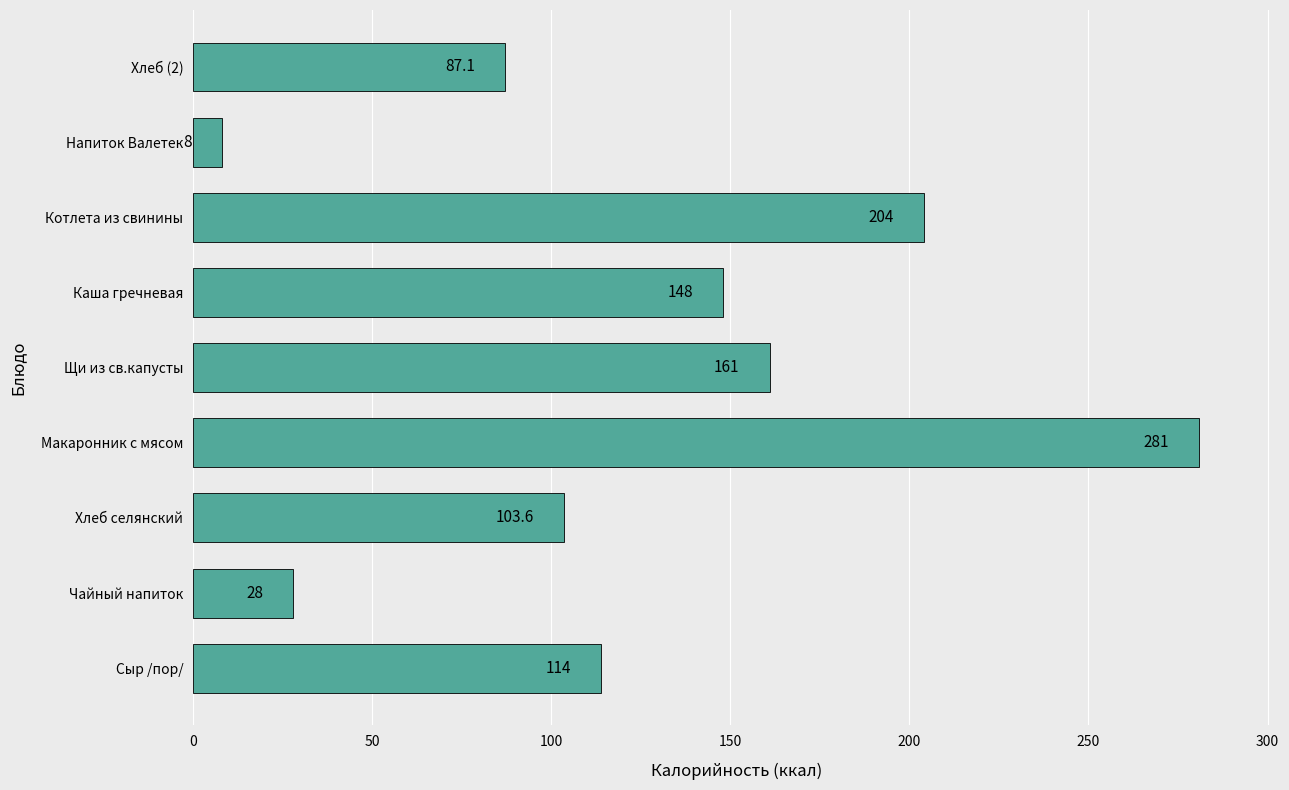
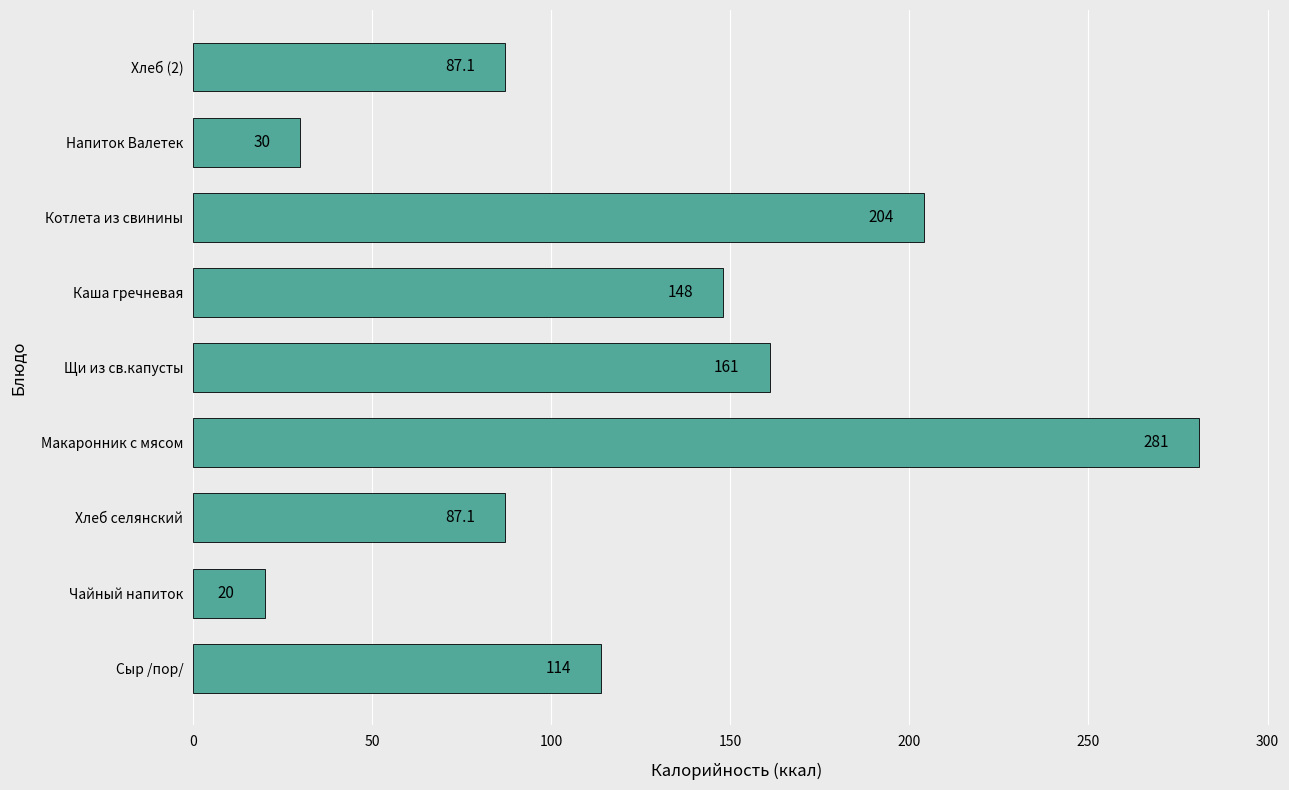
  {
    "Хлеб (2)": 87.1,
-   "Напиток Валетек": 8,
+   "Напиток Валетек": 30,
    "Котлета из свинины": 204,
    "Каша гречневая": 148,
    "Щи из св.капусты": 161,
    "Макаронник с мясом": 281,
-   "Хлеб селянский": 103.6,
-   "Чайный напиток": 28,
+   "Хлеб селянский": 87.1,
+   "Чайный напиток": 20,
    "Сыр /пор/": 114
  }
